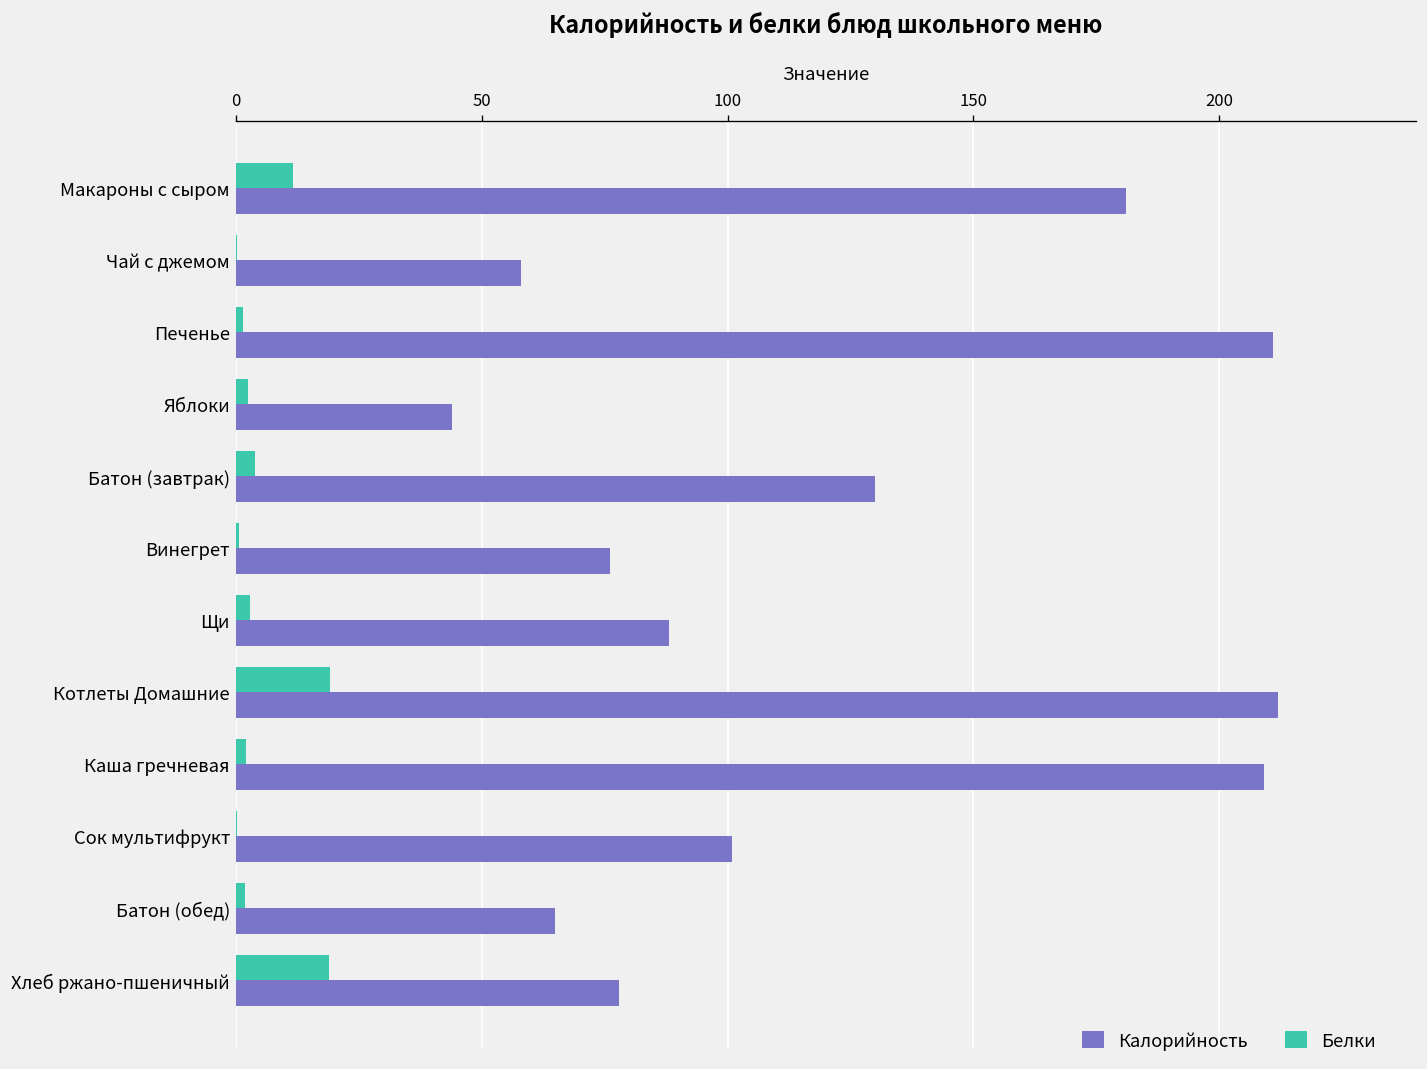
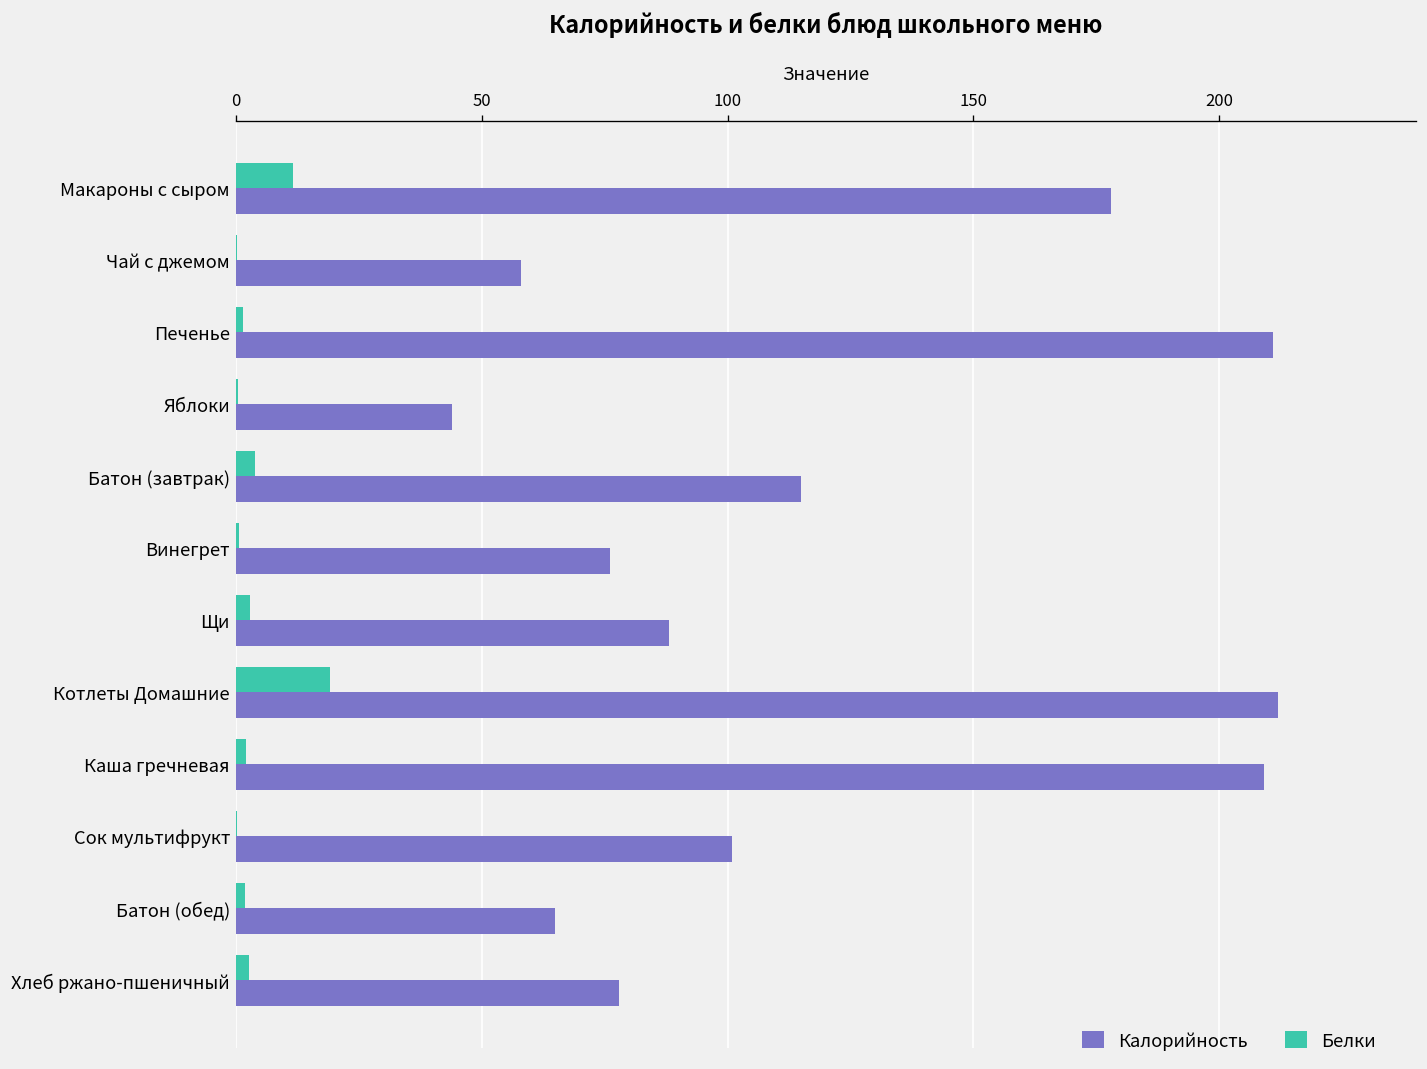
  {
    "Калорийность": {
-     "Макароны с сыром": 181,
+     "Макароны с сыром": 178,
      "Чай с джемом": 58,
      "Печенье": 211,
      "Яблоки": 44,
-     "Батон (завтрак)": 130,
+     "Батон (завтрак)": 115,
      "Винегрет": 76,
      "Щи": 88,
      "Котлеты Домашние": 212,
      "Каша гречневая": 209,
      "Сок мультифрукт": 101,
      "Батон (обед)": 65,
      "Хлеб ржано-пшеничный": 78
    },
    "Белки": {
      "Макароны с сыром": 12,
      "Печенье": 1,
-     "Яблоки": 3,
+     "Яблоки": 0,
      "Батон (завтрак)": 4,
      "Винегрет": 1,
      "Щи": 3,
      "Котлеты Домашние": 19,
      "Каша гречневая": 2,
      "Батон (обед)": 2,
-     "Хлеб ржано-пшеничный": 19
+     "Хлеб ржано-пшеничный": 3
    }
  }
